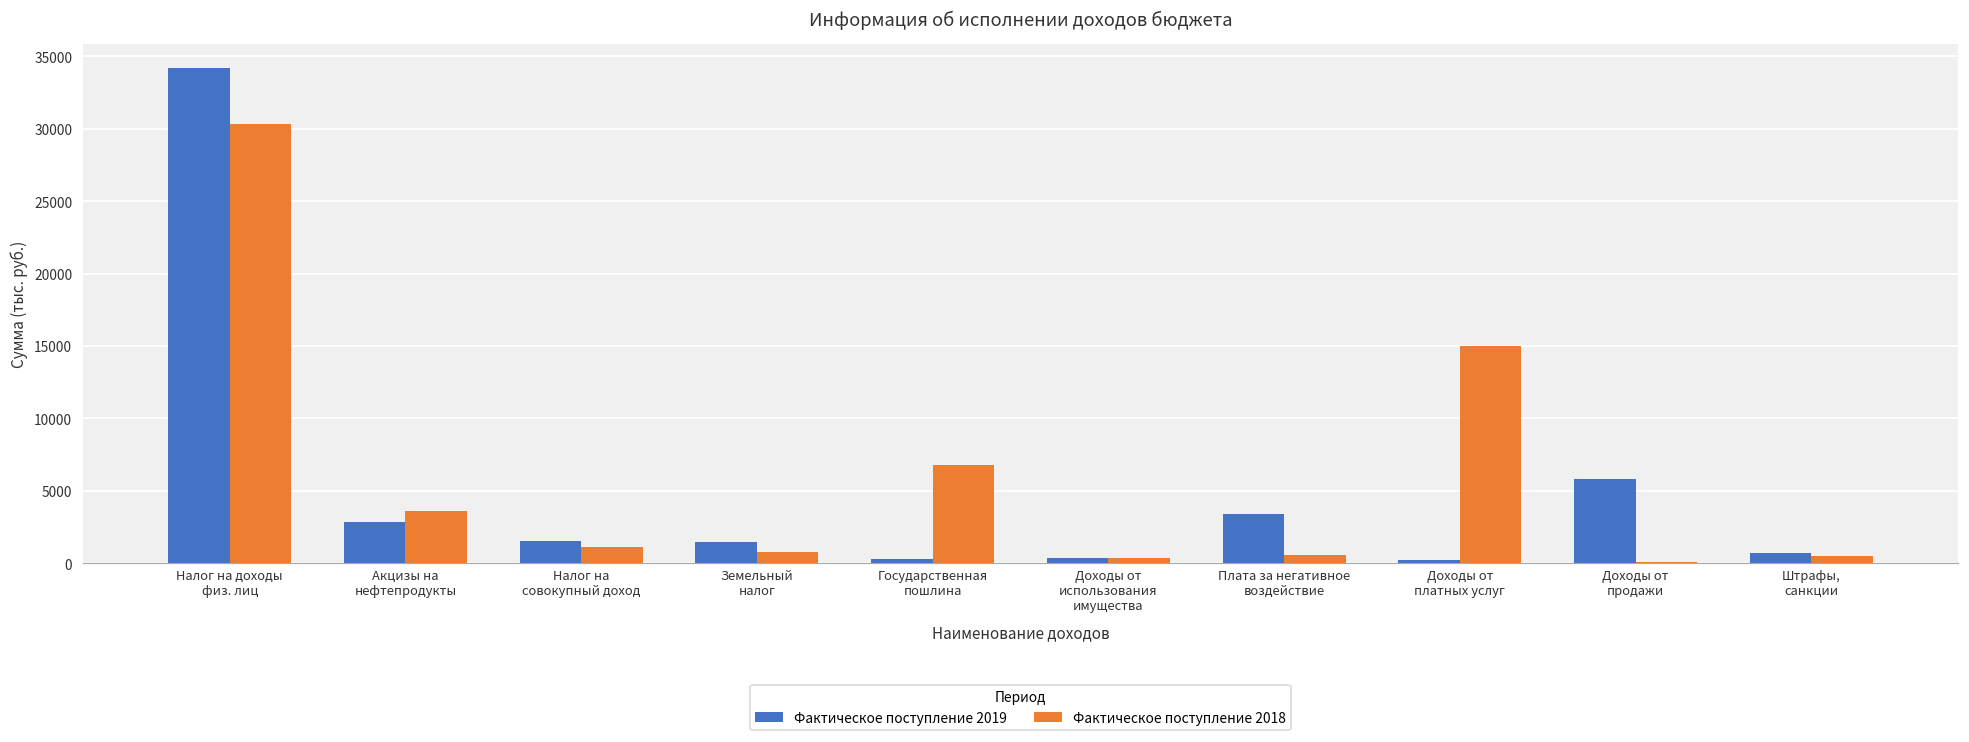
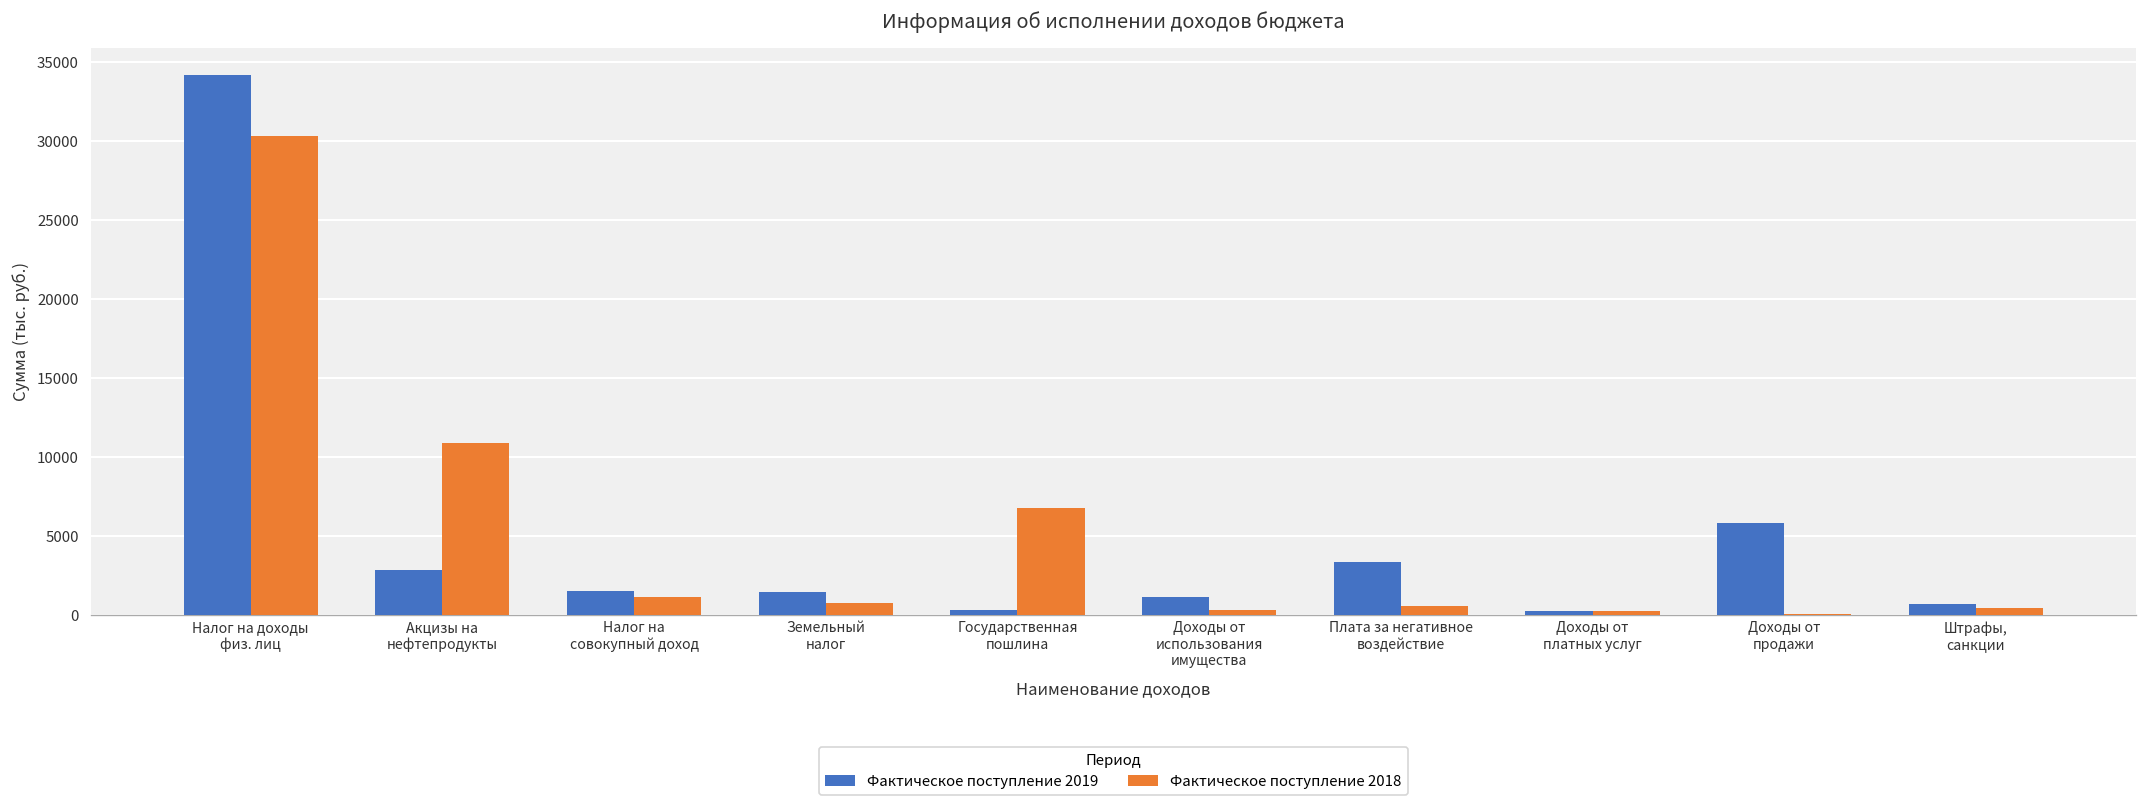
  {
    "Фактическое поступление 2019": {
      "Налог на доходы физ. лиц": 34200,
      "Акцизы на нефтепродукты": 2800,
      "Налог на совокупный доход": 1500,
      "Земельный налог": 1400,
      "Государственная пошлина": 300,
-     "Доходы от использования имущества": 400,
+     "Доходы от использования имущества": 1100,
      "Плата за негативное воздействие": 3400,
      "Доходы от платных услуг": 200,
      "Доходы от продажи": 5900,
      "Штрафы, санкции": 700
    },
    "Фактическое поступление 2018": {
      "Налог на доходы физ. лиц": 30300,
-     "Акцизы на нефтепродукты": 3600,
+     "Акцизы на нефтепродукты": 10900,
      "Налог на совокупный доход": 1100,
      "Земельный налог": 800,
      "Государственная пошлина": 6800,
      "Доходы от использования имущества": 300,
      "Плата за негативное воздействие": 600,
-     "Доходы от платных услуг": 15000,
+     "Доходы от платных услуг": 300,
      "Штрафы, санкции": 500
    }
  }
